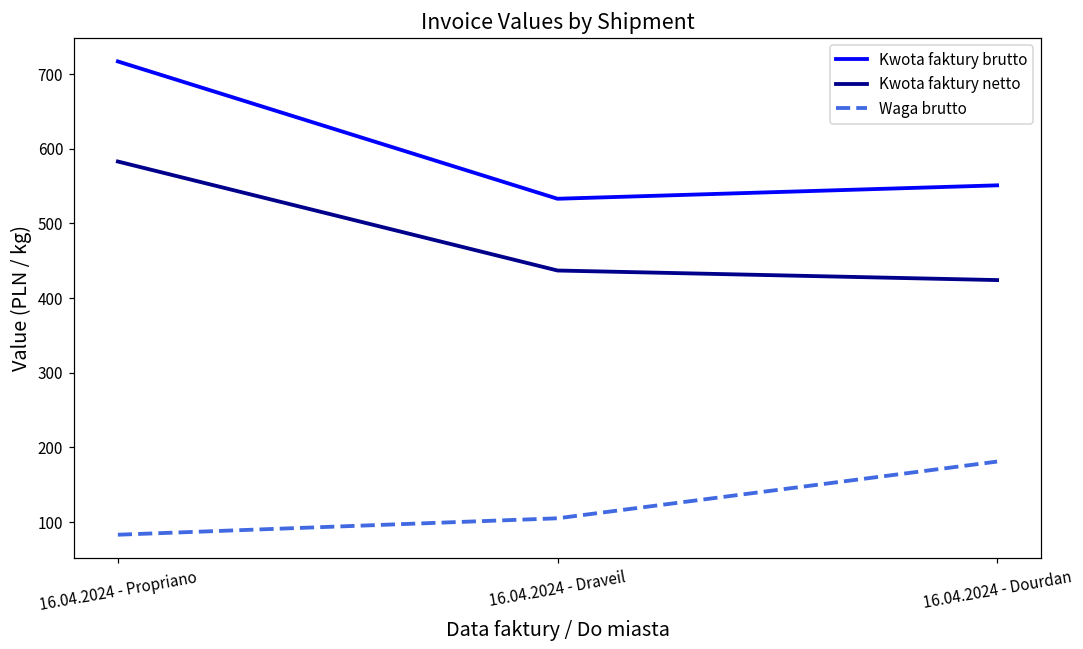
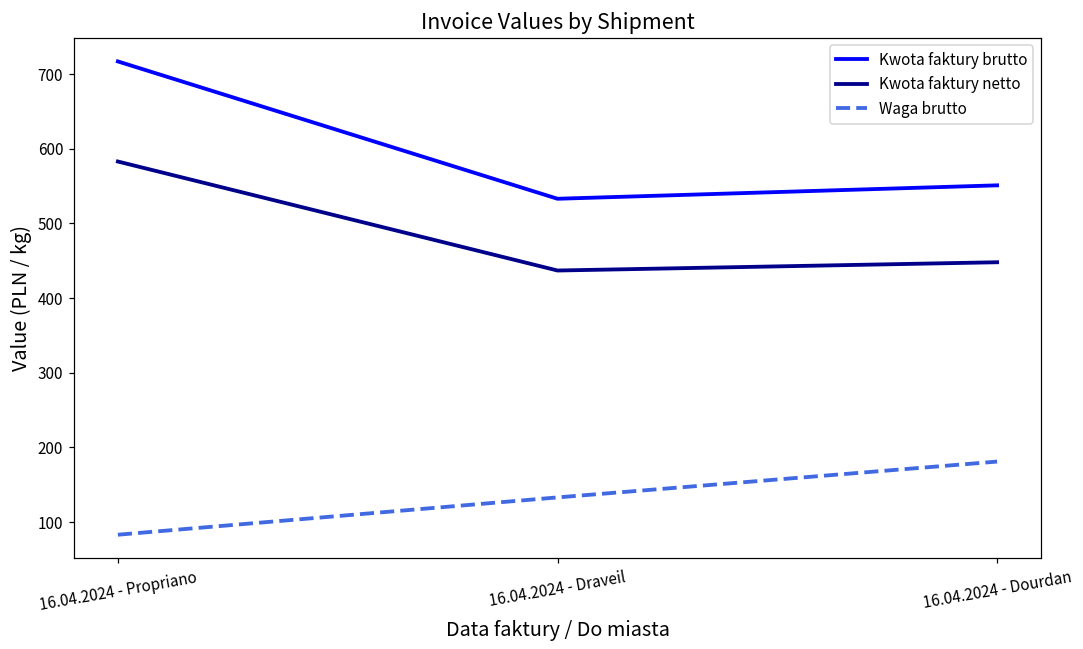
  {
    "Kwota faktury brutto": {
      "16.04.2024 - Propriano": 720,
      "16.04.2024 - Draveil": 530,
      "16.04.2024 - Dourdan": 550
    },
    "Kwota faktury netto": {
      "16.04.2024 - Propriano": 580,
      "16.04.2024 - Draveil": 440,
-     "16.04.2024 - Dourdan": 420
+     "16.04.2024 - Dourdan": 450
    },
    "Waga brutto": {
      "16.04.2024 - Propriano": 80,
-     "16.04.2024 - Draveil": 110,
+     "16.04.2024 - Draveil": 130,
      "16.04.2024 - Dourdan": 180
    }
  }
